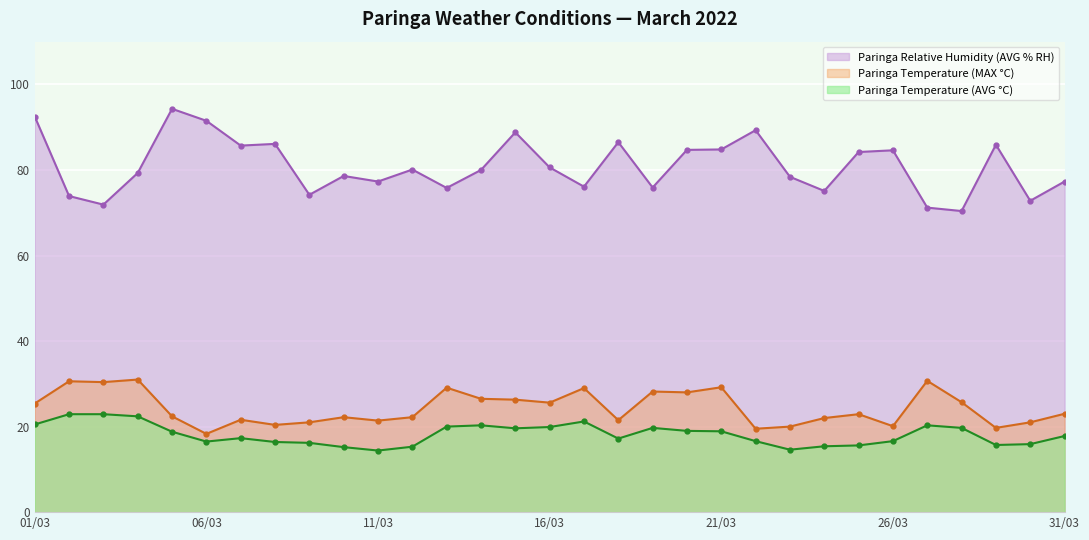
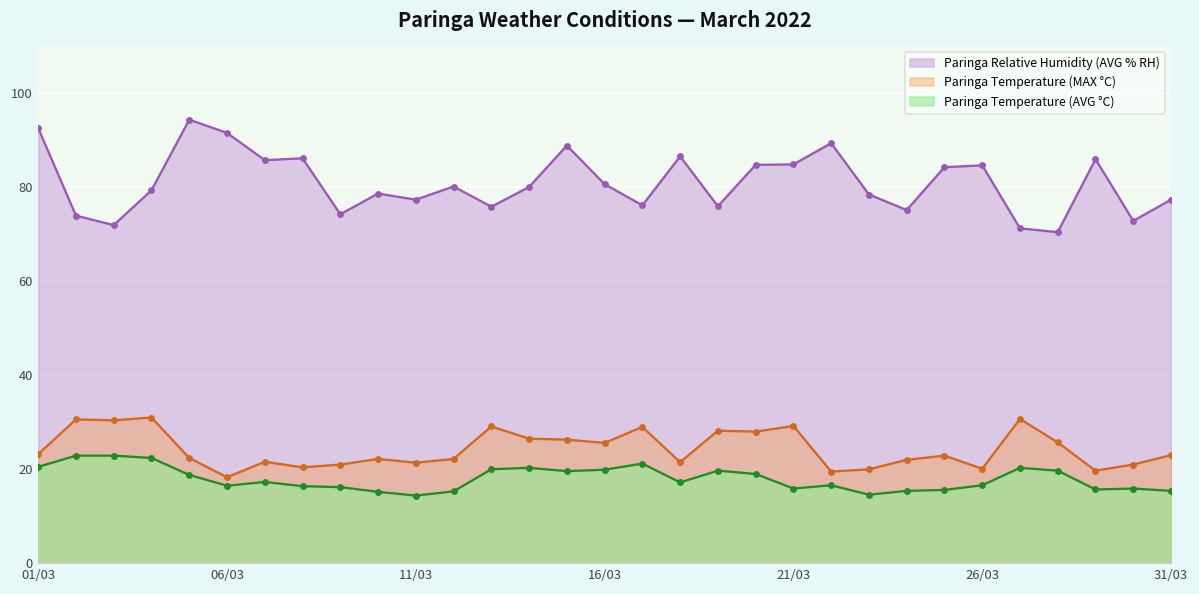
  {
    "Paringa Relative Humidity (AVG % RH)": {
      "01/03": 93,
      "06/03": 92,
      "11/03": 77,
      "16/03": 81,
      "21/03": 85,
      "26/03": 85,
      "31/03": 77
    },
    "Paringa Temperature (MAX °C)": {
-     "01/03": 25,
+     "01/03": 23,
      "06/03": 18,
      "11/03": 21,
      "16/03": 26,
      "21/03": 29,
      "26/03": 20,
      "31/03": 23
    },
    "Paringa Temperature (AVG °C)": {
      "01/03": 21,
      "06/03": 17,
      "11/03": 14,
      "16/03": 20,
-     "21/03": 19,
+     "21/03": 16,
      "26/03": 17,
-     "31/03": 18
+     "31/03": 15
    }
  }
